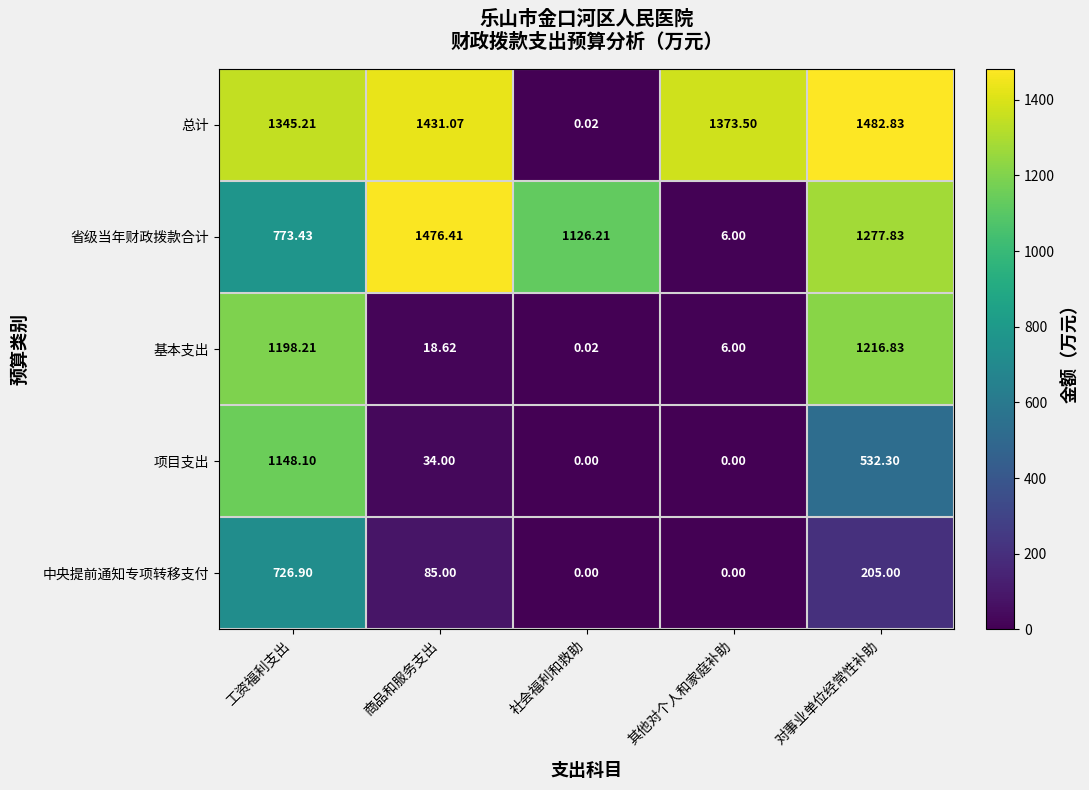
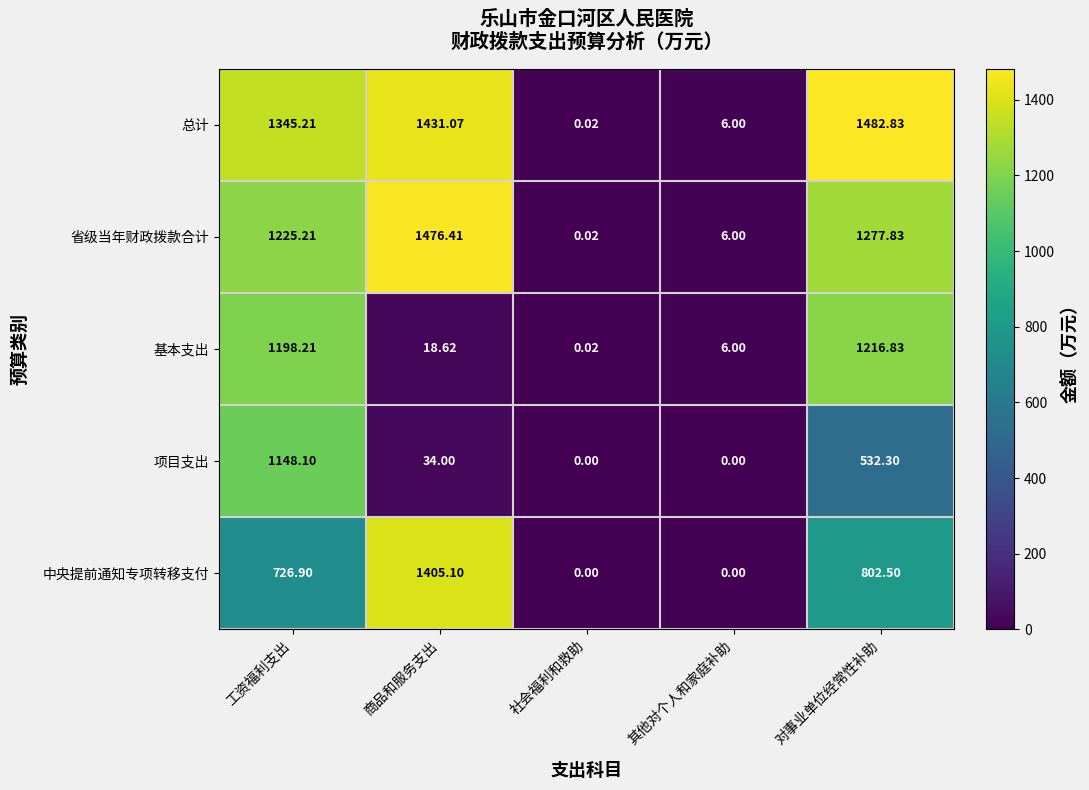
  {
    "总计": {
      "工资福利支出": 1345.21,
      "商品和服务支出": 1431.07,
      "社会福利和救助": 0.02,
-     "其他对个人和家庭补助": 1373.50,
+     "其他对个人和家庭补助": 6.00,
      "对事业单位经常性补助": 1482.83
    },
    "省级当年财政拨款合计": {
-     "工资福利支出": 773.43,
+     "工资福利支出": 1225.21,
      "商品和服务支出": 1476.41,
-     "社会福利和救助": 1126.21,
+     "社会福利和救助": 0.02,
      "其他对个人和家庭补助": 6.00,
      "对事业单位经常性补助": 1277.83
    },
    "基本支出": {
      "工资福利支出": 1198.21,
      "商品和服务支出": 18.62,
      "社会福利和救助": 0.02,
      "其他对个人和家庭补助": 6.00,
      "对事业单位经常性补助": 1216.83
    },
    "项目支出": {
      "工资福利支出": 1148.10,
      "商品和服务支出": 34.00,
      "社会福利和救助": 0.00,
      "其他对个人和家庭补助": 0.00,
      "对事业单位经常性补助": 532.30
    },
    "中央提前通知专项转移支付": {
      "工资福利支出": 726.90,
-     "商品和服务支出": 85.00,
+     "商品和服务支出": 1405.10,
      "社会福利和救助": 0.00,
      "其他对个人和家庭补助": 0.00,
-     "对事业单位经常性补助": 205.00
+     "对事业单位经常性补助": 802.50
    }
  }
